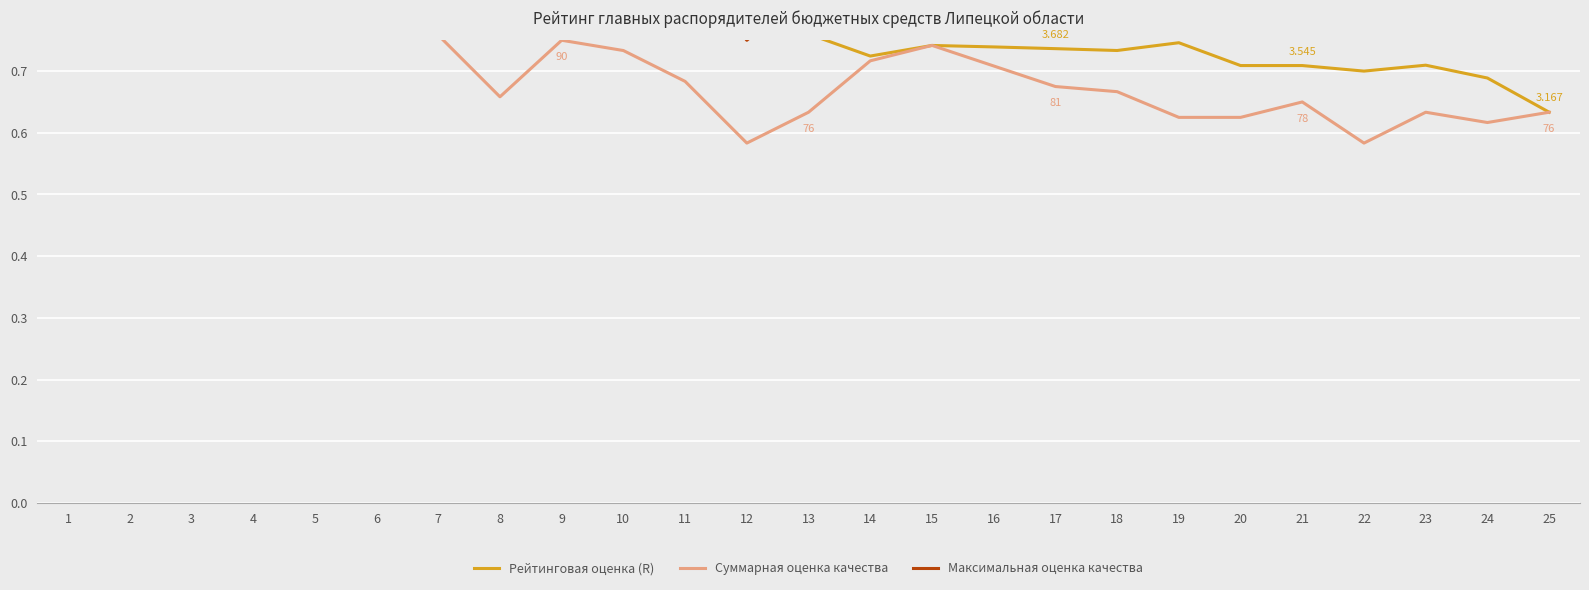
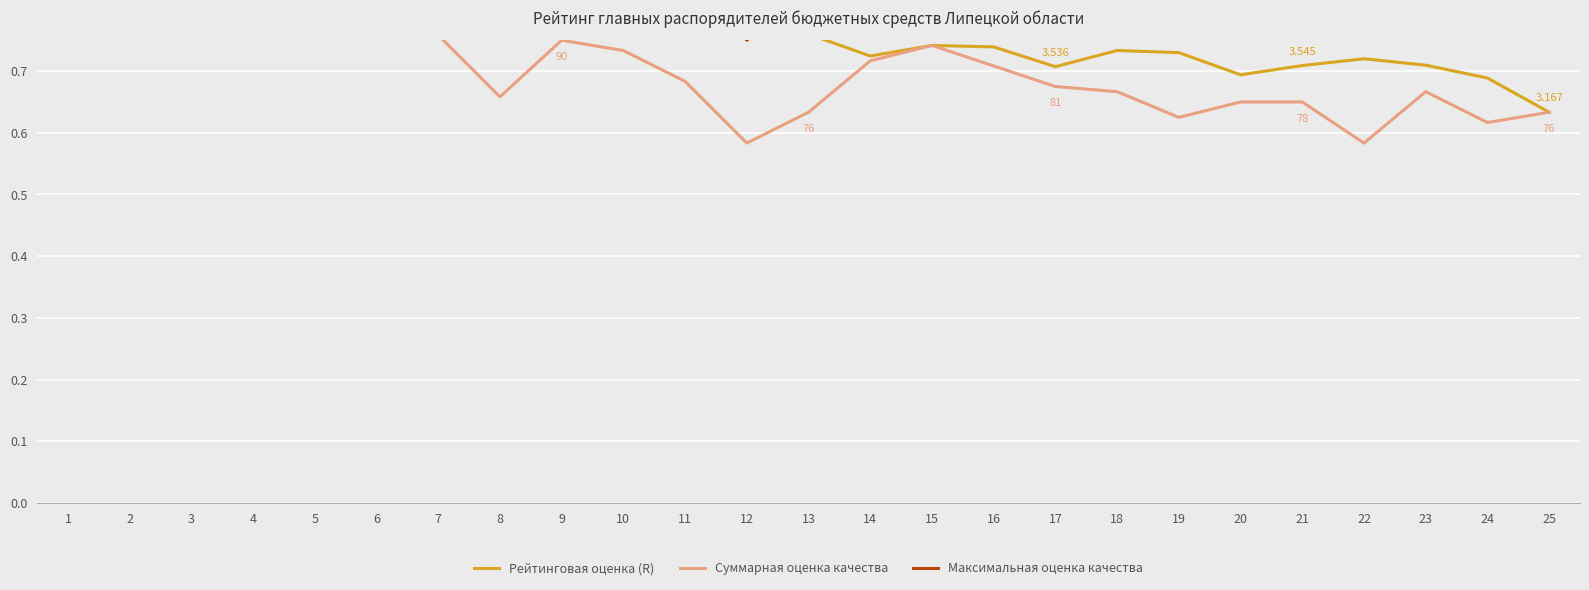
  {
    "Рейтинговая оценка (R)": {
-     "17": 3.682,
-     "19": 0.75,
-     "20": 0.71,
-     "22": 0.70
+     "17": 3.536,
+     "19": 0.73,
+     "20": 0.69,
+     "22": 0.72
    },
    "Суммарная оценка качества": {
      "8": 0.66,
      "10": 0.73,
      "11": 0.68,
      "12": 0.58,
      "14": 0.72,
      "16": 0.71,
      "18": 0.67,
      "19": 0.63,
-     "20": 0.63,
+     "20": 0.65,
      "22": 0.58,
-     "23": 0.63,
+     "23": 0.67,
      "24": 0.62
    },
    "Максимальная оценка качества": {
      "12": 0.75
    }
  }
